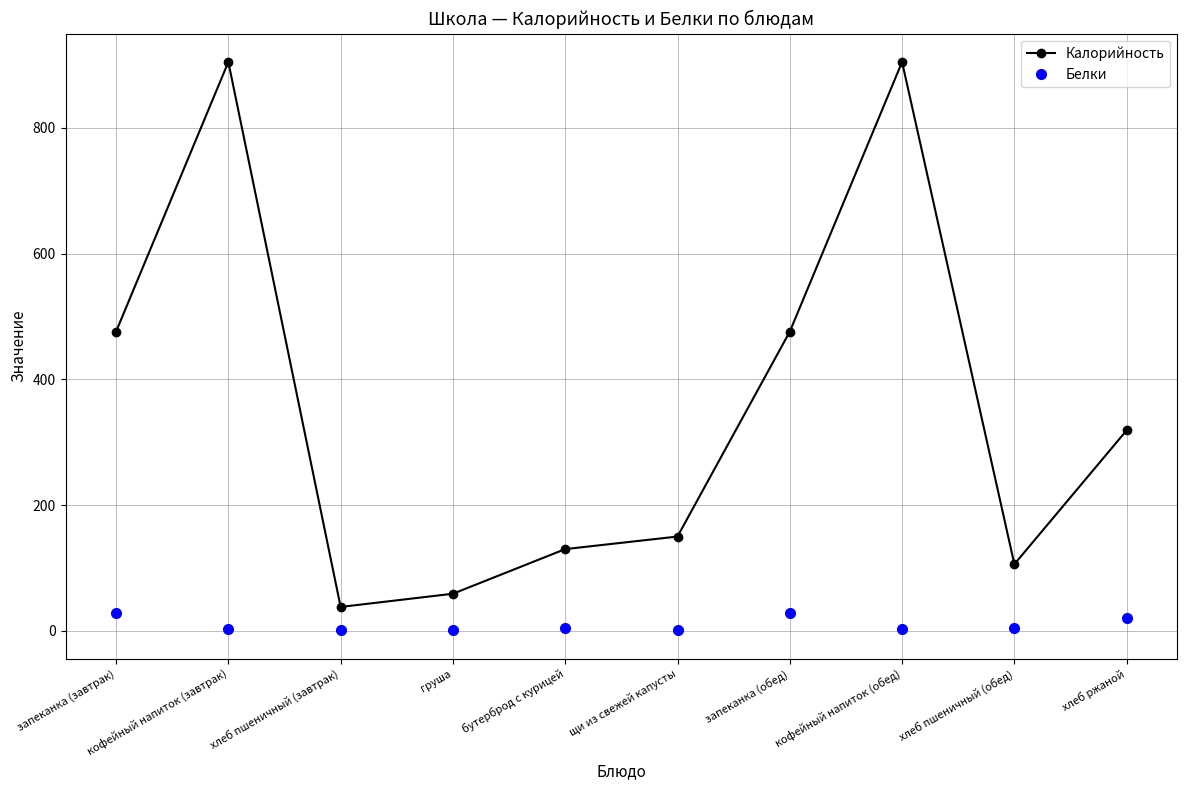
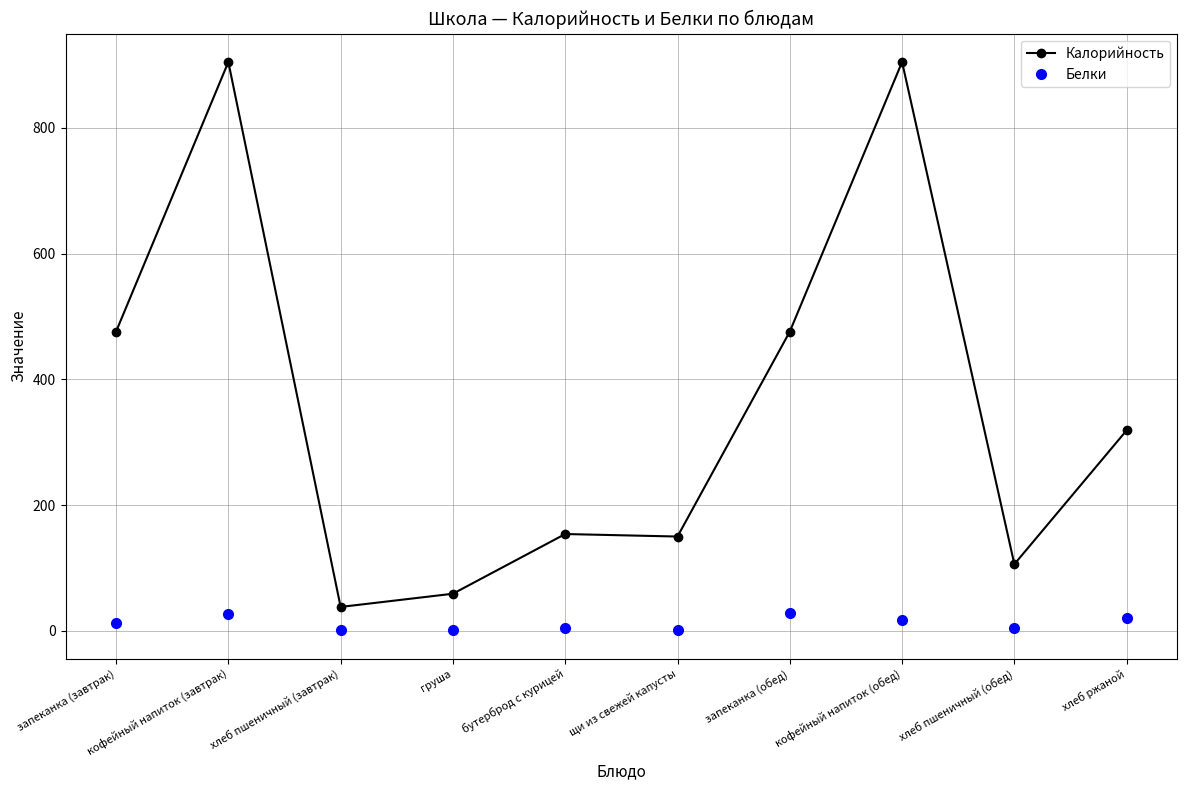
  {
    "Калорийность": {
      "запеканка (завтрак)": 480,
      "кофейный напиток (завтрак)": 910,
      "хлеб пшеничный (завтрак)": 40,
      "груша": 60,
-     "бутерброд с курицей": 130,
+     "бутерброд с курицей": 150,
      "щи из свежей капусты": 150,
      "запеканка (обед)": 480,
      "кофейный напиток (обед)": 910,
      "хлеб пшеничный (обед)": 110,
      "хлеб ржаной": 320
    },
    "Белки": {
-     "запеканка (завтрак)": 30,
-     "кофейный напиток (завтрак)": 0,
+     "запеканка (завтрак)": 10,
+     "кофейный напиток (завтрак)": 30,
      "хлеб пшеничный (завтрак)": 0,
      "груша": 0,
      "бутерброд с курицей": 10,
      "щи из свежей капусты": 0,
      "запеканка (обед)": 30,
-     "кофейный напиток (обед)": 0,
+     "кофейный напиток (обед)": 20,
      "хлеб пшеничный (обед)": 0,
      "хлеб ржаной": 20
    }
  }
